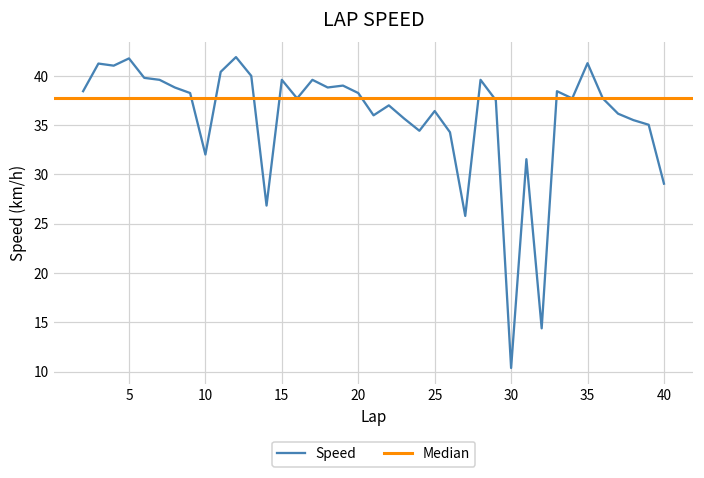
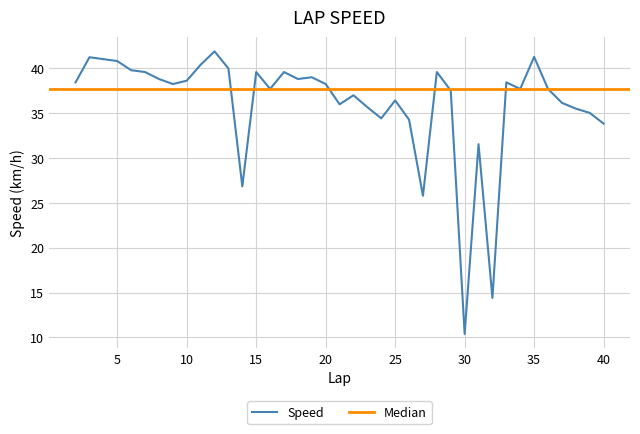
  {
-   "5": 42,
-   "10": 32,
+   "5": 41,
+   "10": 39,
    "15": 40,
    "20": 38,
    "25": 36,
    "30": 10,
    "35": 41,
-   "40": 29
+   "40": 34
  }
